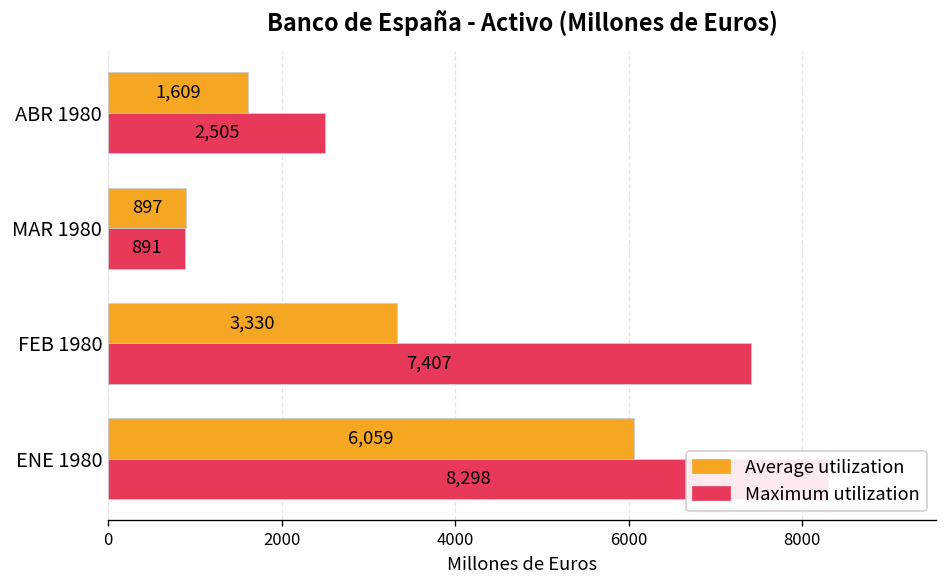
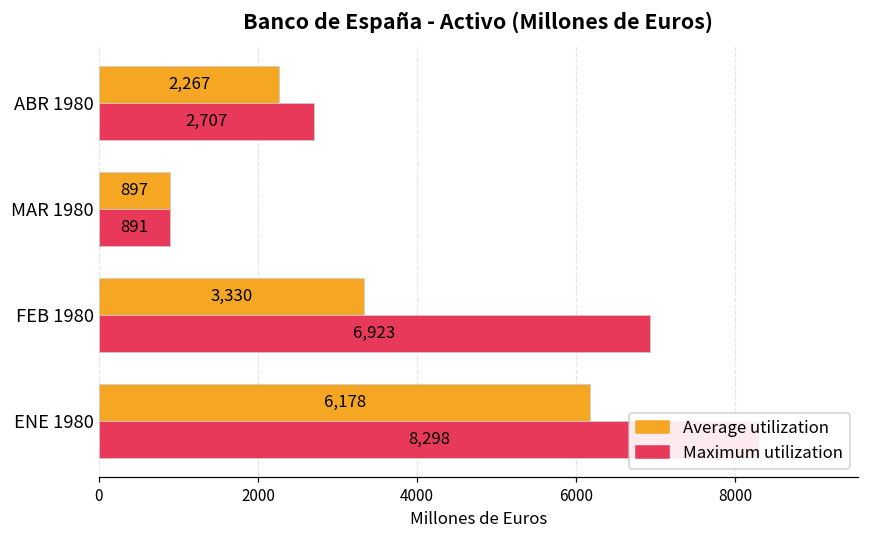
  {
    "Average utilization": {
-     "ABR 1980": "1,609",
+     "ABR 1980": "2,267",
      "MAR 1980": "897",
      "FEB 1980": "3,330",
-     "ENE 1980": "6,059"
+     "ENE 1980": "6,178"
    },
    "Maximum utilization": {
-     "ABR 1980": "2,505",
+     "ABR 1980": "2,707",
      "MAR 1980": "891",
-     "FEB 1980": "7,407"
+     "FEB 1980": "6,923"
    }
  }
